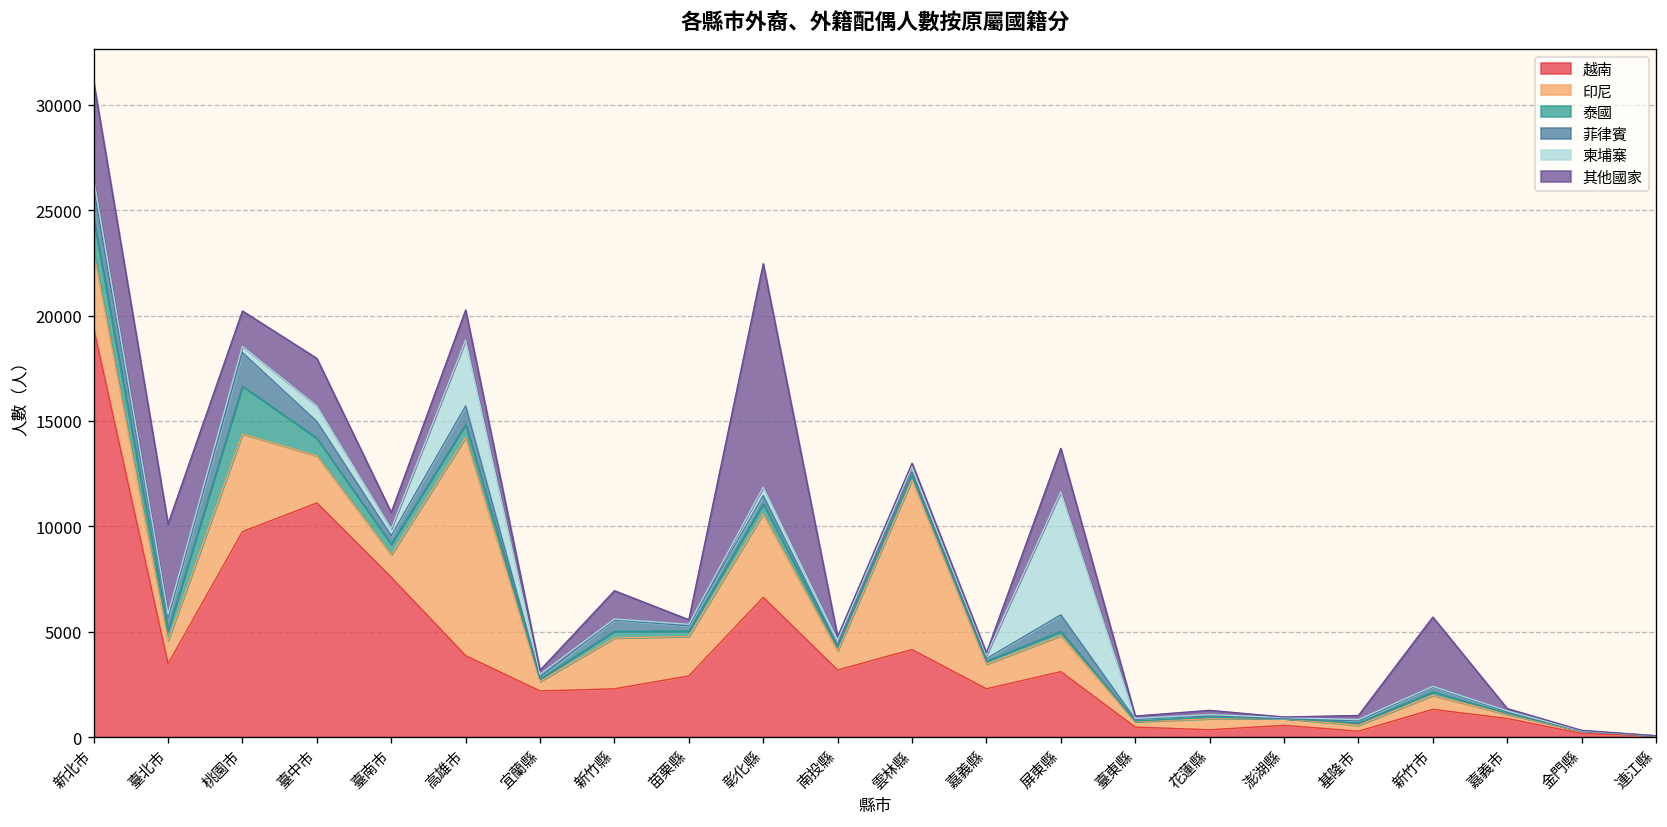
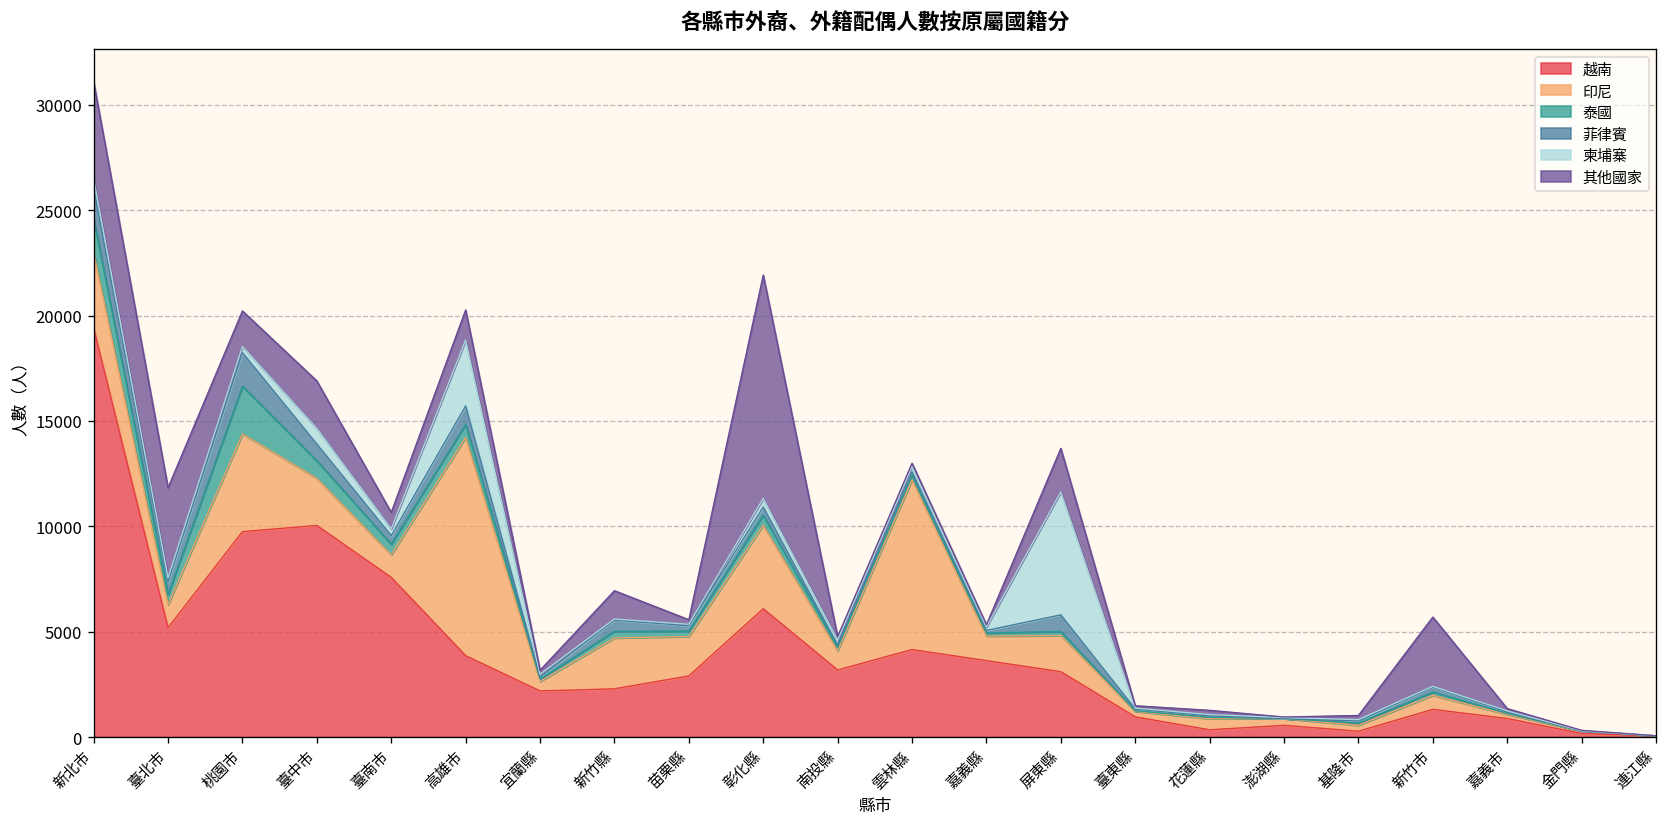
  {
    "越南": {
      "新北市": 19400,
-     "臺北市": 3500,
+     "臺北市": 5200,
      "桃園市": 9700,
-     "臺中市": 11100,
+     "臺中市": 10000,
      "臺南市": 7600,
      "高雄市": 3900,
      "宜蘭縣": 2200,
      "新竹縣": 2300,
      "苗栗縣": 2900,
-     "彰化縣": 6600,
+     "彰化縣": 6100,
      "南投縣": 3200,
      "雲林縣": 4200,
-     "嘉義縣": 2300,
+     "嘉義縣": 3600,
      "屏東縣": 3100,
-     "臺東縣": 500,
+     "臺東縣": 1000,
      "花蓮縣": 300,
      "澎湖縣": 600,
      "基隆市": 300,
      "新竹市": 1300,
      "嘉義市": 900
    },
    "印尼": {
      "新北市": 3600,
      "臺北市": 1100,
      "桃園市": 4600,
      "臺中市": 2200,
      "臺南市": 1100,
      "高雄市": 10400,
      "新竹縣": 2400,
      "苗栗縣": 1900,
      "彰化縣": 4000,
      "南投縣": 900,
      "雲林縣": 8100,
      "屏東縣": 1700,
      "新竹市": 700
    },
    "柬埔寨": {
      "新北市": 400,
      "臺北市": 200,
      "桃園市": 300,
      "臺中市": 700,
      "臺南市": 300,
      "高雄市": 3100,
      "彰化縣": 400,
      "南投縣": 200,
      "雲林縣": 300,
      "屏東縣": 5800
    },
    "其他國家": {
      "新北市": 4600,
      "臺北市": 4300,
      "桃園市": 1700,
      "臺中市": 2300,
      "臺南市": 800,
      "高雄市": 1400,
      "宜蘭縣": 200,
      "新竹縣": 1300,
      "苗栗縣": 200,
      "彰化縣": 10600,
      "南投縣": 200,
      "雲林縣": 200,
      "屏東縣": 2100,
      "花蓮縣": 200,
      "基隆市": 200,
      "新竹市": 3300
    }
  }
